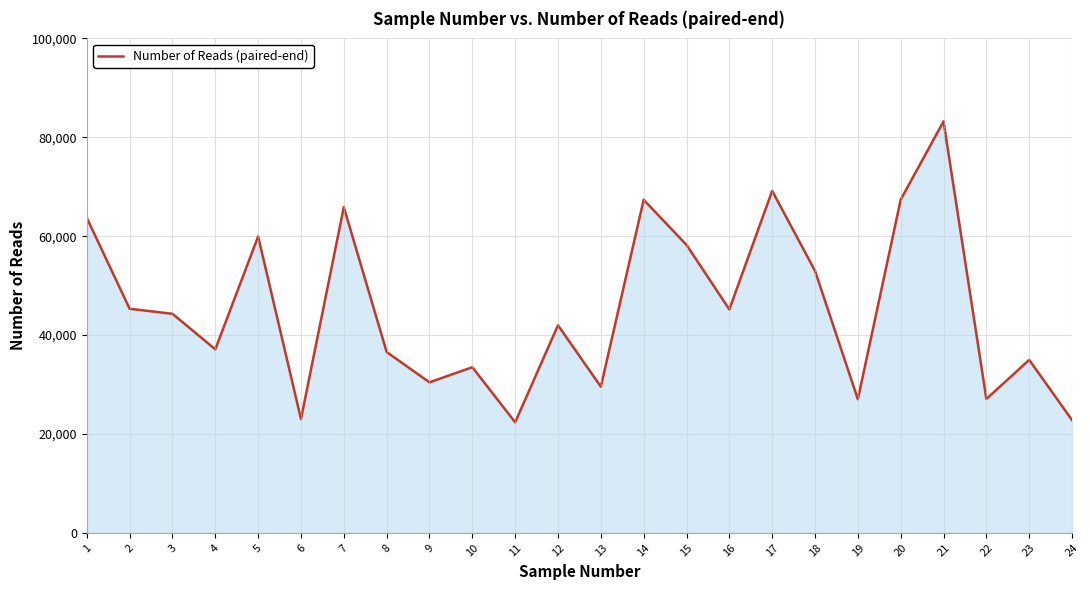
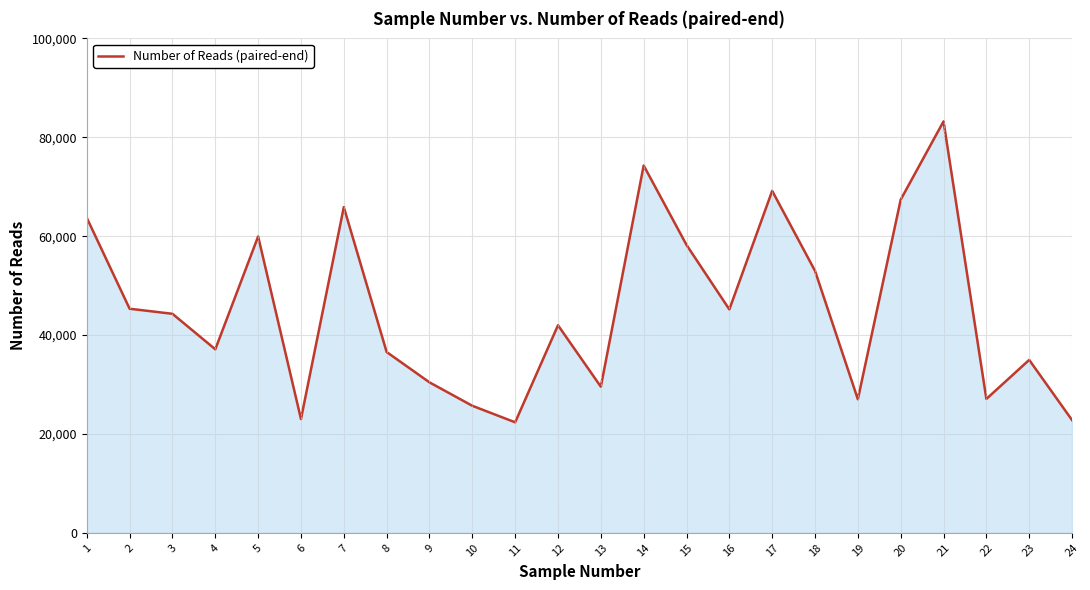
  {
    "1": "64,000",
    "2": "45,000",
    "3": "44,000",
    "4": "37,000",
    "5": "60,000",
    "6": "23,000",
    "7": "66,000",
    "8": "37,000",
    "9": "30,000",
-   "10": "33,000",
+   "10": "26,000",
    "11": "22,000",
    "12": "42,000",
    "13": "30,000",
-   "14": "67,000",
+   "14": "74,000",
    "15": "58,000",
    "16": "45,000",
    "17": "69,000",
    "18": "53,000",
    "19": "27,000",
    "20": "67,000",
    "21": "83,000",
    "22": "27,000",
    "23": "35,000",
    "24": "23,000"
  }
